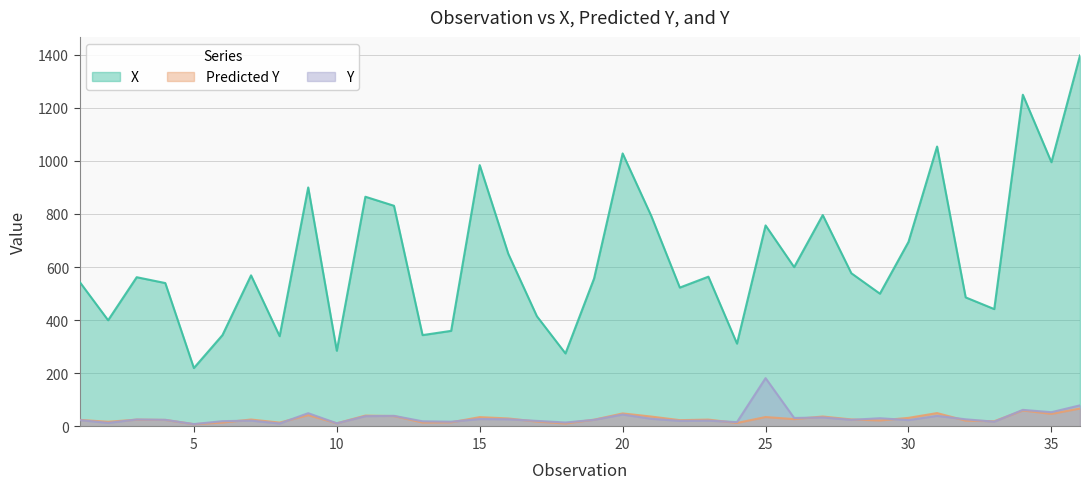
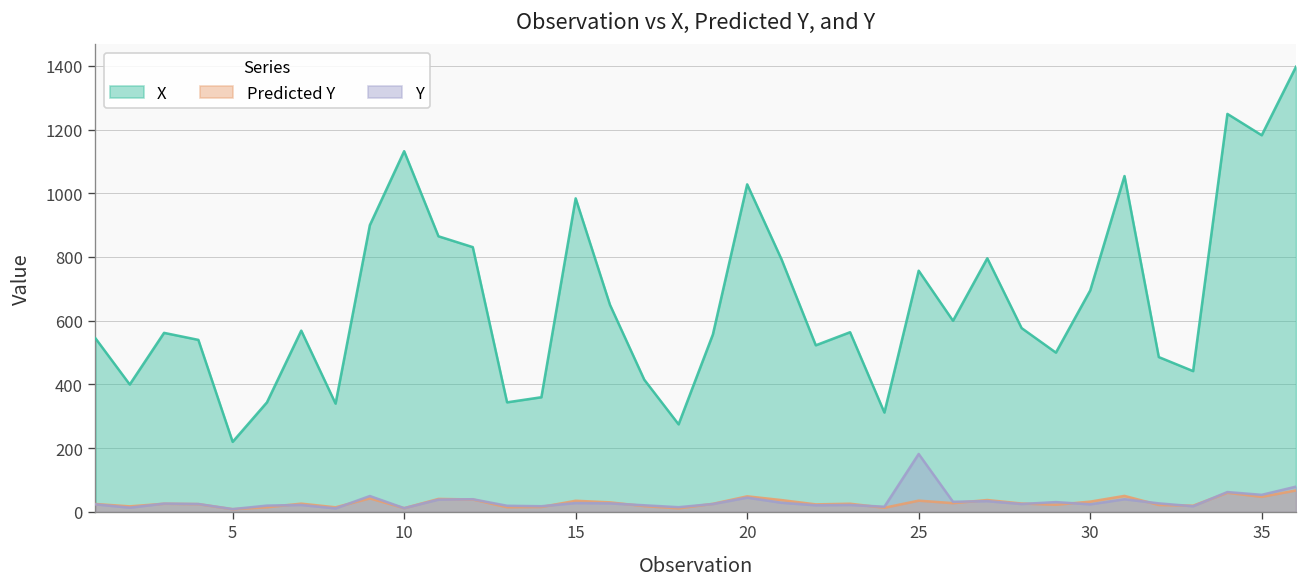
  {
    "X": {
      "5": 220,
-     "10": 290,
+     "10": 1130,
      "15": 980,
      "20": 1030,
      "25": 760,
      "30": 700,
-     "35": 1000
+     "35": 1180
    },
    "Predicted Y": {
      "25": 40
    },
    "Y": {
      "25": 180
    }
  }
